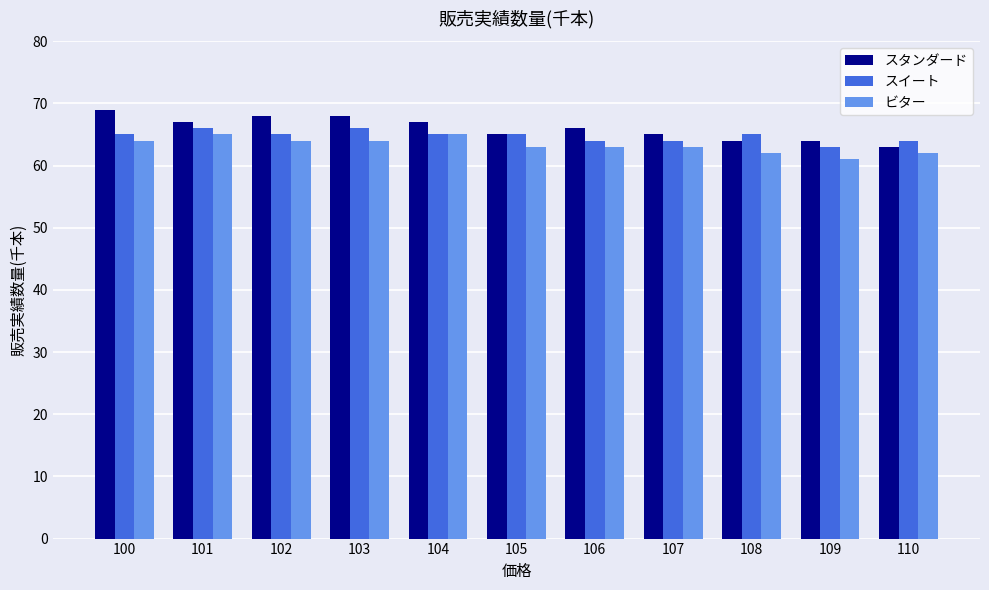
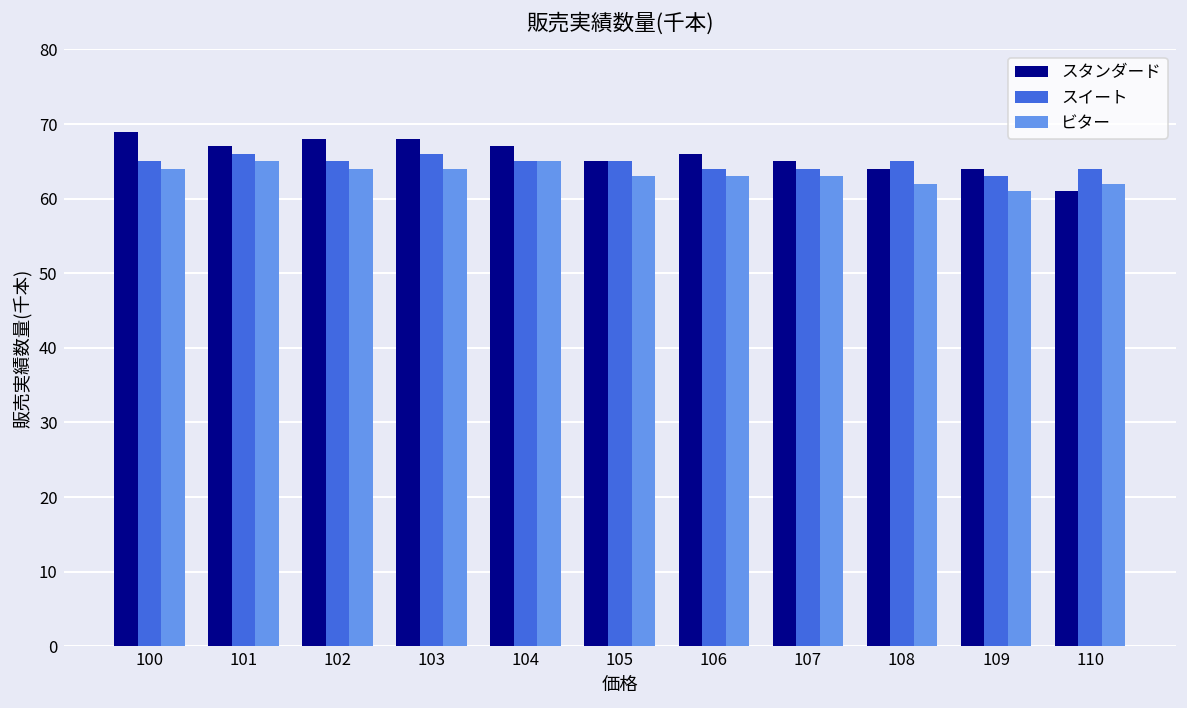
  {
    "スタンダード": {
      "100": 69,
      "101": 67,
      "102": 68,
      "103": 68,
      "104": 67,
      "105": 65,
      "106": 66,
      "107": 65,
      "108": 64,
      "109": 64,
-     "110": 63
+     "110": 61
    }
  }
